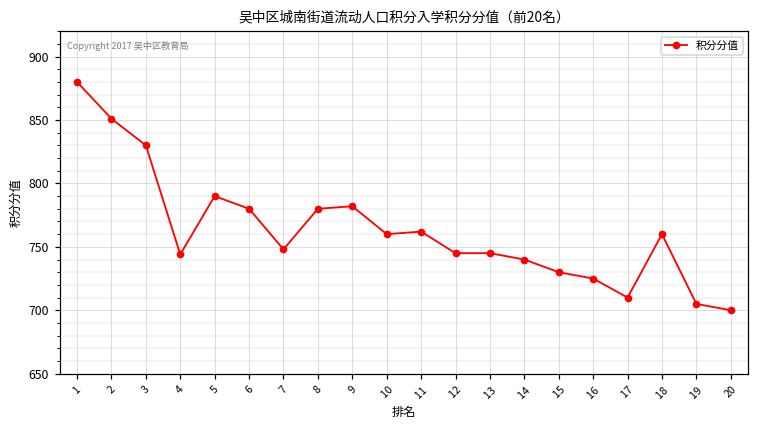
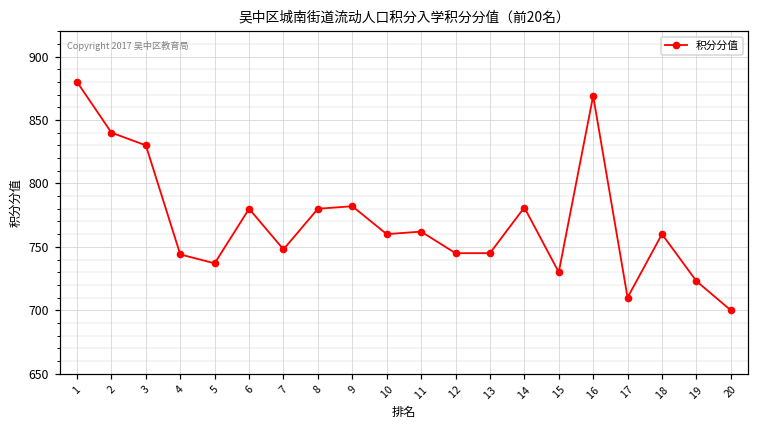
  {
    "1": 880,
-   "2": 851,
+   "2": 840,
    "3": 830,
    "4": 744,
-   "5": 790,
+   "5": 737,
    "6": 780,
    "7": 748,
    "8": 780,
    "9": 782,
    "10": 760,
    "11": 762,
    "12": 745,
    "13": 745,
-   "14": 740,
+   "14": 781,
    "15": 730,
-   "16": 725,
+   "16": 869,
    "17": 710,
    "18": 760,
-   "19": 705,
+   "19": 723,
    "20": 700
  }
